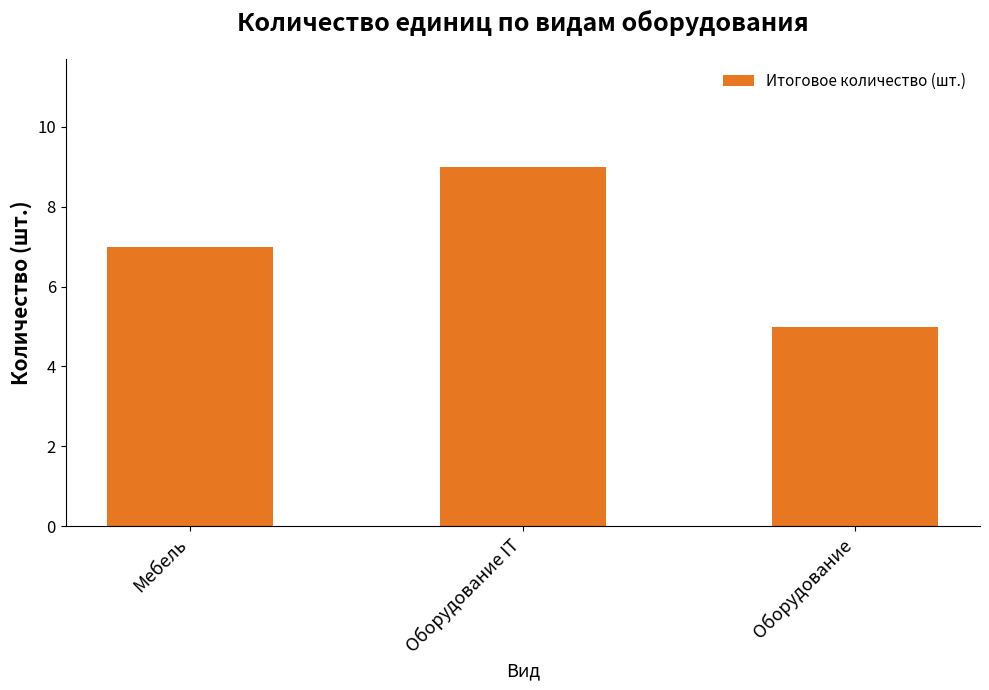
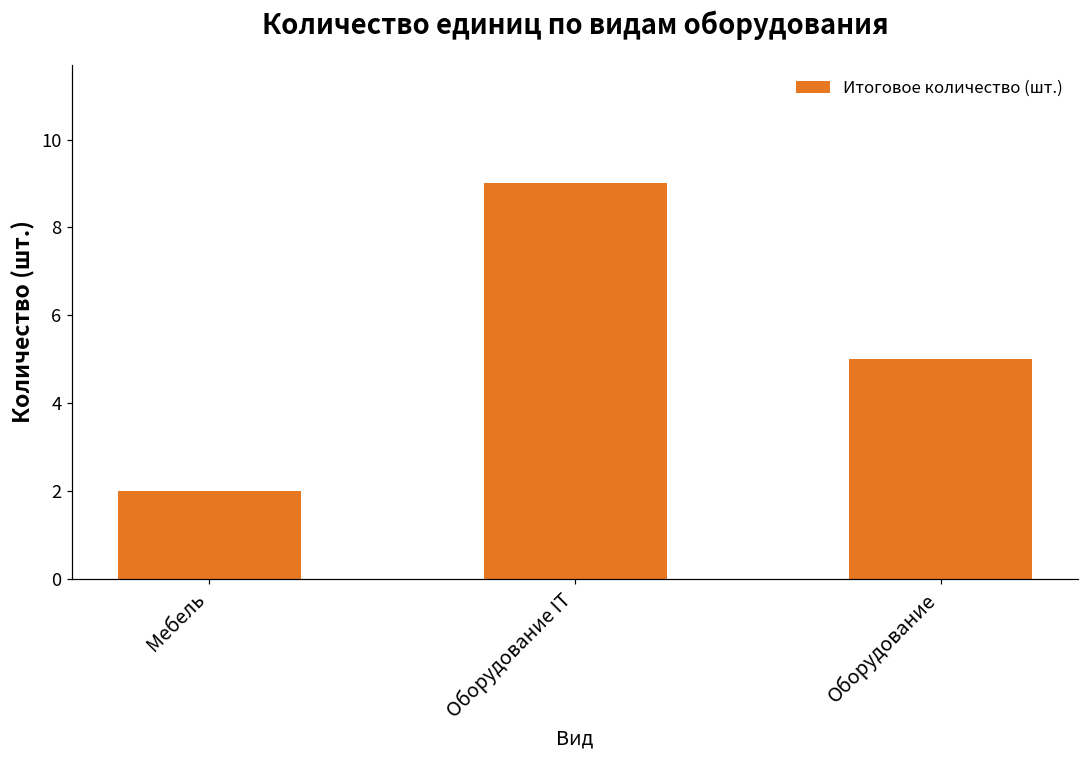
  {
-   "Мебель": 7,
+   "Мебель": 2,
    "Оборудование IT": 9,
    "Оборудование": 5
  }
